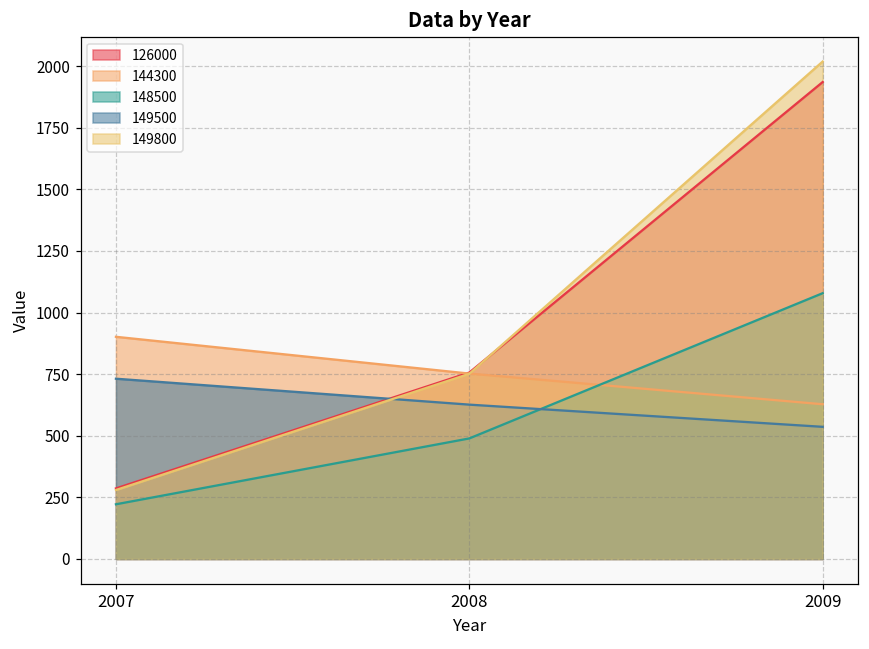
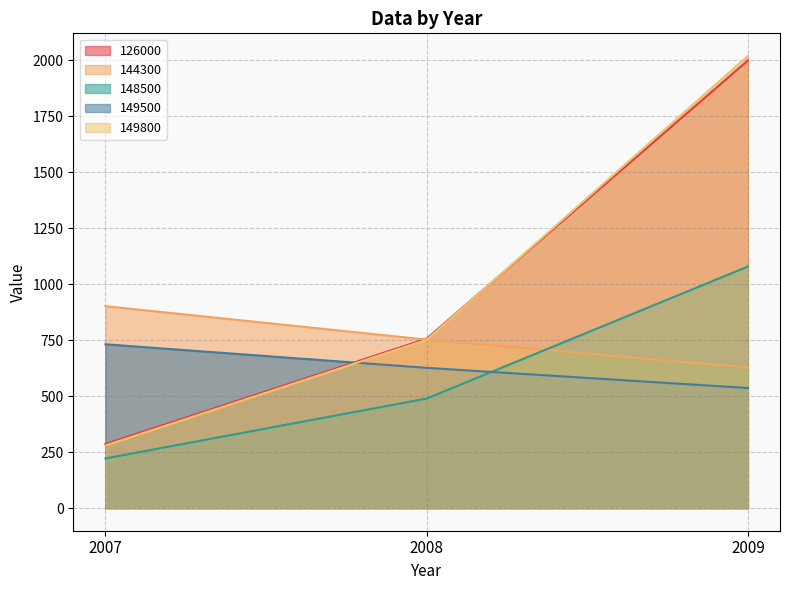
  {
    "126000": {
-     "2009": 1940
+     "2009": 2000
    }
  }
